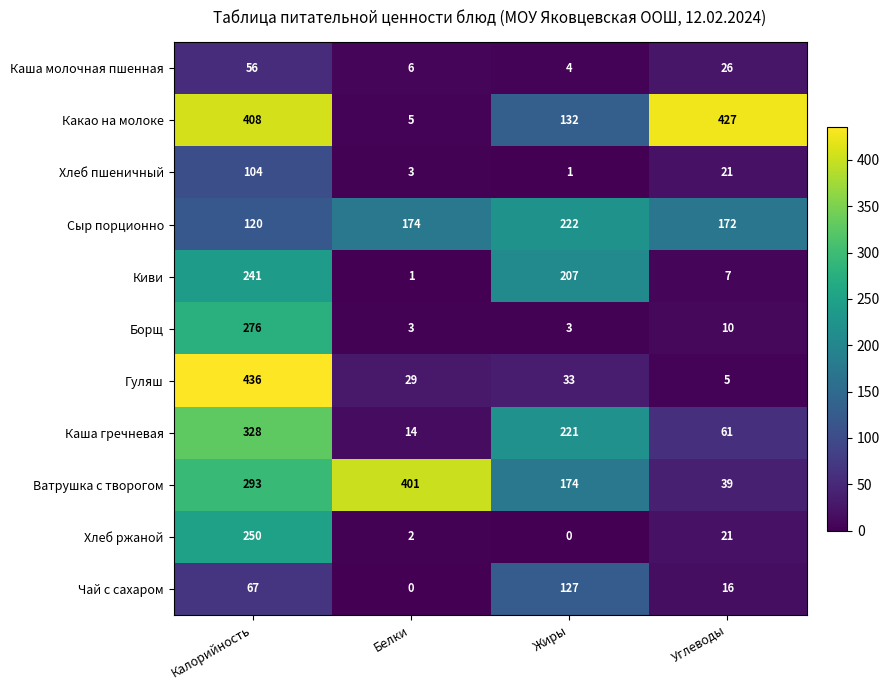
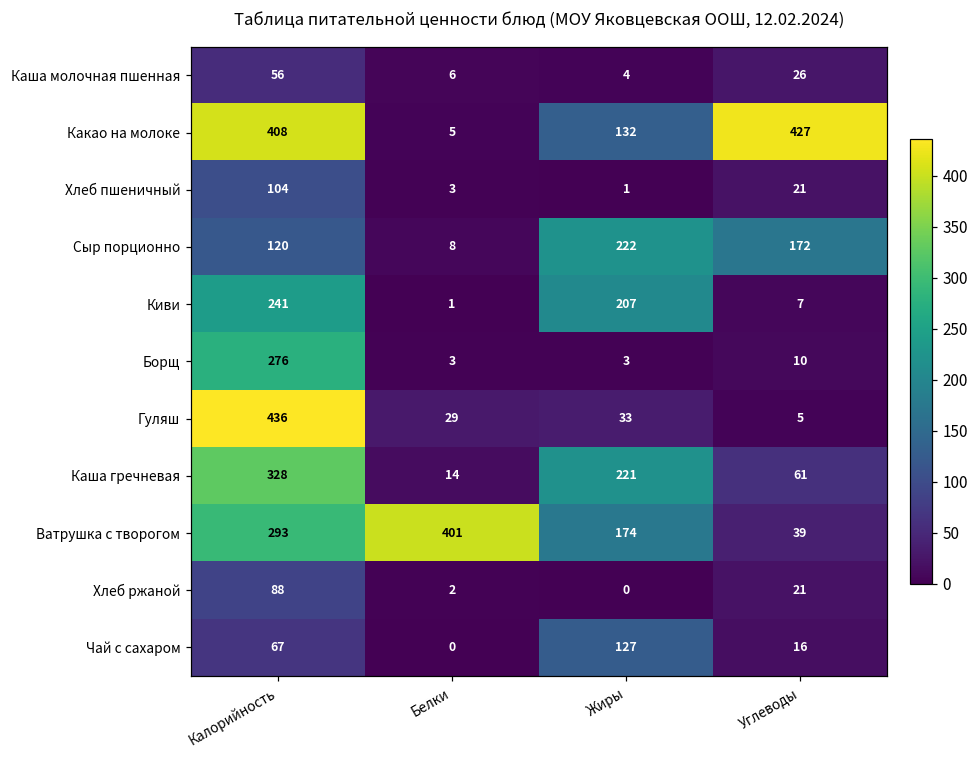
  {
    "Каша молочная пшенная": {
      "Калорийность": 56,
      "Белки": 6,
      "Жиры": 4,
      "Углеводы": 26
    },
    "Какао на молоке": {
      "Калорийность": 408,
      "Белки": 5,
      "Жиры": 132,
      "Углеводы": 427
    },
    "Хлеб пшеничный": {
      "Калорийность": 104,
      "Белки": 3,
      "Жиры": 1,
      "Углеводы": 21
    },
    "Сыр порционно": {
      "Калорийность": 120,
-     "Белки": 174,
+     "Белки": 8,
      "Жиры": 222,
      "Углеводы": 172
    },
    "Киви": {
      "Калорийность": 241,
      "Белки": 1,
      "Жиры": 207,
      "Углеводы": 7
    },
    "Борщ": {
      "Калорийность": 276,
      "Белки": 3,
      "Жиры": 3,
      "Углеводы": 10
    },
    "Гуляш": {
      "Калорийность": 436,
      "Белки": 29,
      "Жиры": 33,
      "Углеводы": 5
    },
    "Каша гречневая": {
      "Калорийность": 328,
      "Белки": 14,
      "Жиры": 221,
      "Углеводы": 61
    },
    "Ватрушка с творогом": {
      "Калорийность": 293,
      "Белки": 401,
      "Жиры": 174,
      "Углеводы": 39
    },
    "Хлеб ржаной": {
-     "Калорийность": 250,
+     "Калорийность": 88,
      "Белки": 2,
      "Жиры": 0,
      "Углеводы": 21
    },
    "Чай с сахаром": {
      "Калорийность": 67,
      "Белки": 0,
      "Жиры": 127,
      "Углеводы": 16
    }
  }
